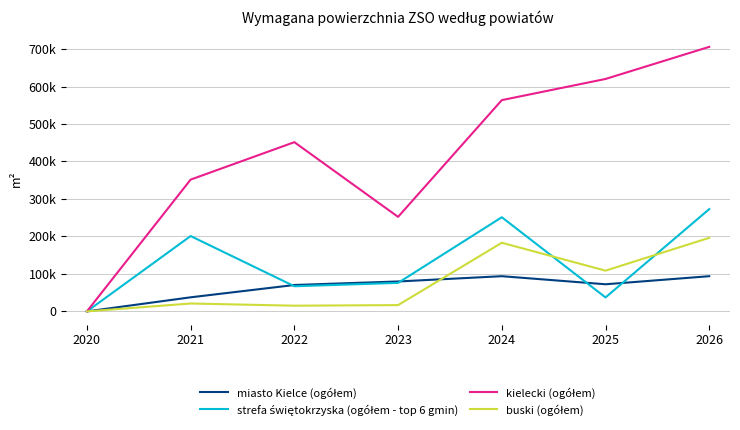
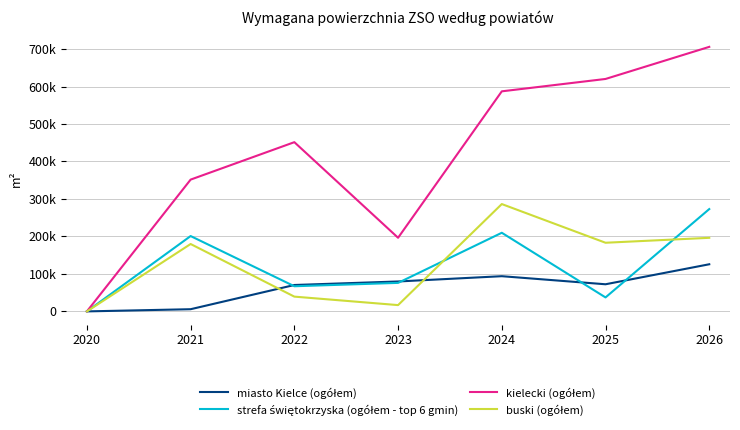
  {
    "miasto Kielce (ogółem)": {
-     "2021": 40000,
+     "2021": 10000,
      "2024": 90000,
      "2025": 70000,
-     "2026": 90000
+     "2026": 130000
    },
    "strefa świętokrzyska (ogółem - top 6 gmin)": {
      "2021": 200000,
-     "2024": 250000,
+     "2024": 210000,
      "2025": 40000,
      "2026": 270000
    },
    "kielecki (ogółem)": {
      "2021": 350000,
      "2022": 450000,
-     "2023": 250000,
-     "2024": 560000,
+     "2023": 200000,
+     "2024": 590000,
      "2025": 620000,
      "2026": 710000
    },
    "buski (ogółem)": {
-     "2021": 20000,
-     "2022": 20000,
+     "2021": 180000,
+     "2022": 40000,
      "2023": 20000,
-     "2024": 180000,
-     "2025": 110000,
+     "2024": 290000,
+     "2025": 180000,
      "2026": 200000
    }
  }
